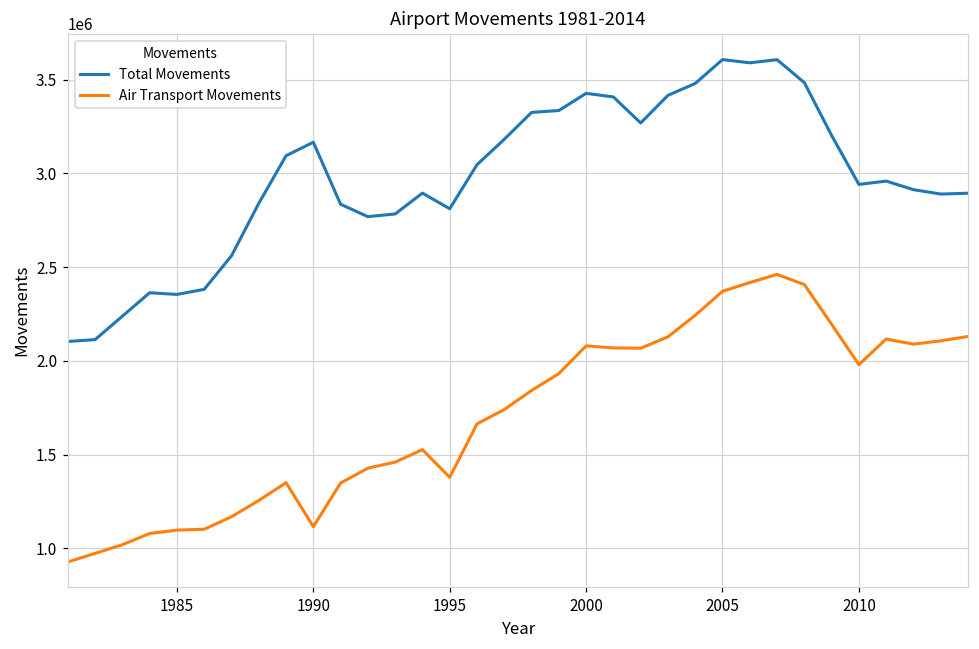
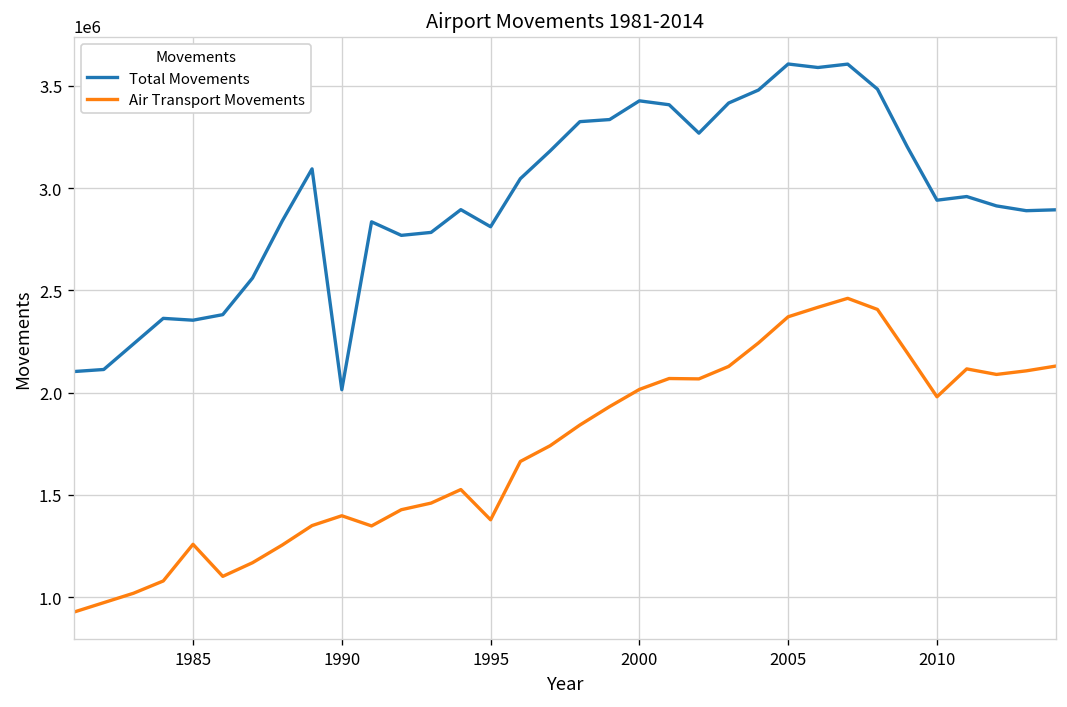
  {
    "Total Movements": {
      "1985": 2350000,
-     "1990": 3170000,
+     "1990": 2010000,
      "1995": 2810000,
      "2000": 3430000,
      "2005": 3610000,
      "2010": 2940000
    },
    "Air Transport Movements": {
-     "1985": 1100000,
-     "1990": 1120000,
+     "1985": 1260000,
+     "1990": 1400000,
      "1995": 1380000,
-     "2000": 2080000,
+     "2000": 2020000,
      "2005": 2370000,
      "2010": 1980000
    }
  }
